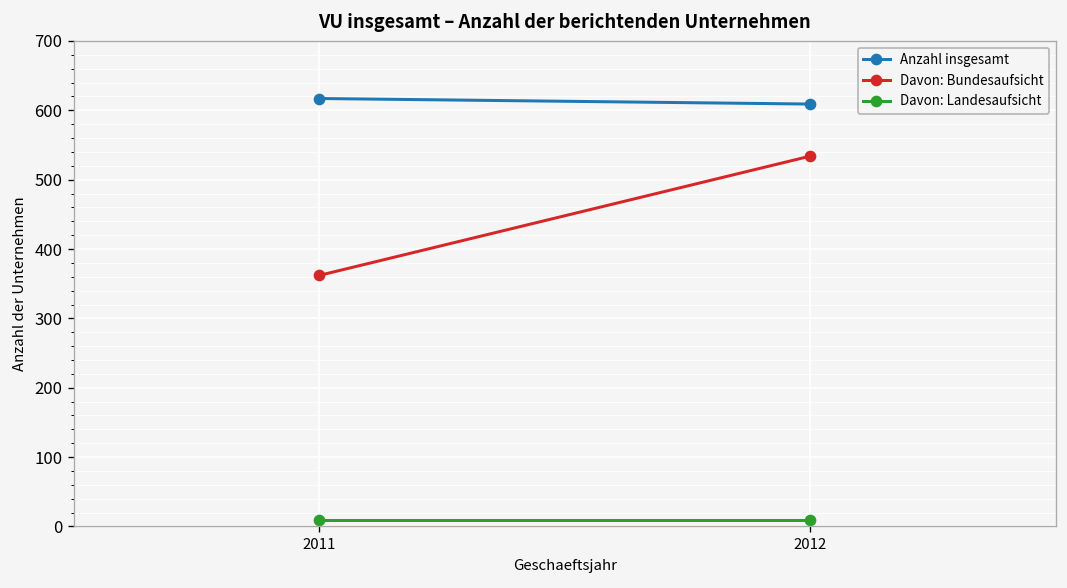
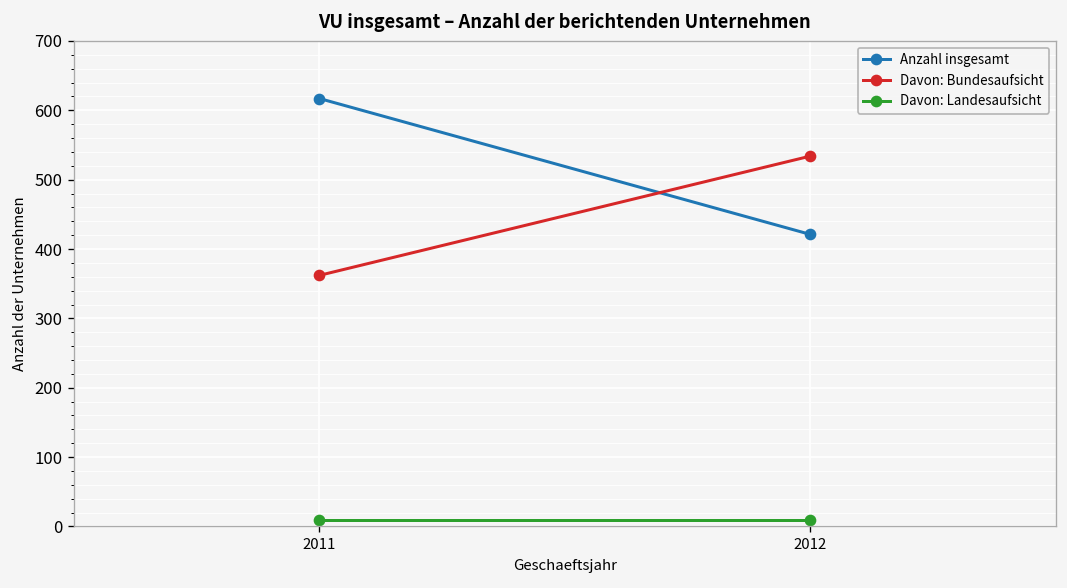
  {
    "Anzahl insgesamt": {
      "2011": 620,
-     "2012": 610
+     "2012": 420
    },
    "Davon: Bundesaufsicht": {
      "2011": 360,
      "2012": 530
    },
    "Davon: Landesaufsicht": {
      "2011": 10,
      "2012": 10
    }
  }
